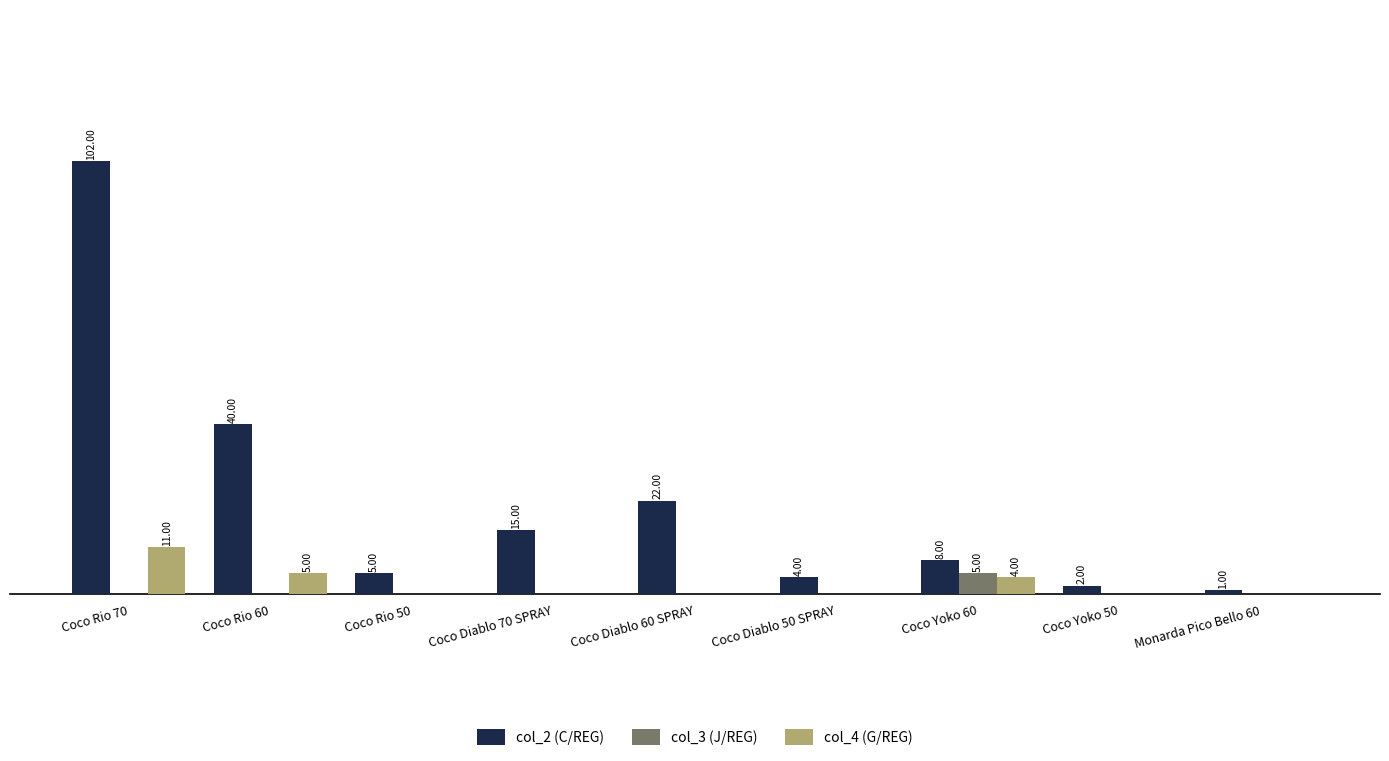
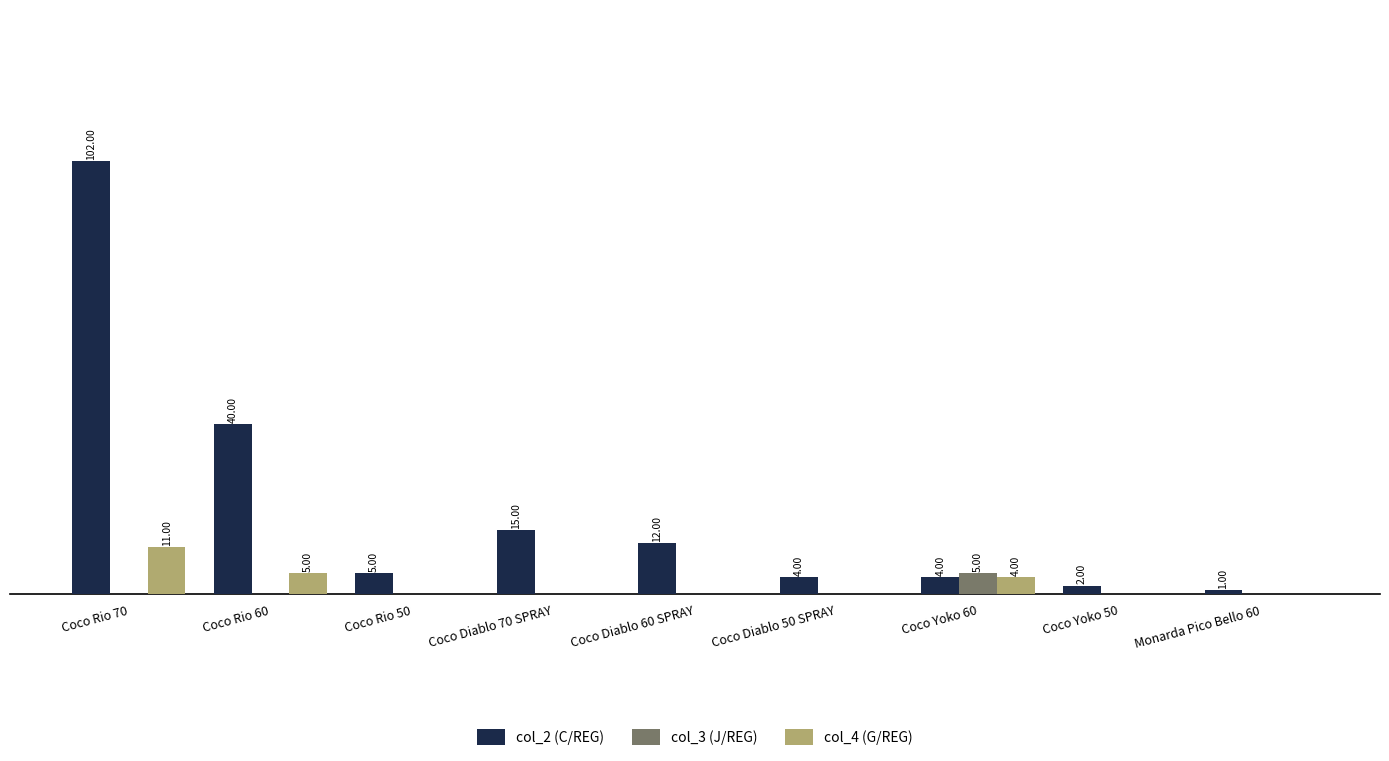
  {
    "col_2 (C/REG)": {
      "Coco Rio 70": 102.00,
      "Coco Rio 60": 40.00,
      "Coco Rio 50": 5.00,
      "Coco Diablo 70 SPRAY": 15.00,
-     "Coco Diablo 60 SPRAY": 22.00,
+     "Coco Diablo 60 SPRAY": 12.00,
      "Coco Diablo 50 SPRAY": 4.00,
-     "Coco Yoko 60": 8.00,
+     "Coco Yoko 60": 4.00,
      "Coco Yoko 50": 2.00,
      "Monarda Pico Bello 60": 1.00
    },
    "col_3 (J/REG)": {
      "Coco Yoko 60": 5.00
    },
    "col_4 (G/REG)": {
      "Coco Rio 70": 11.00,
      "Coco Rio 60": 5.00,
      "Coco Yoko 60": 4.00
    }
  }
